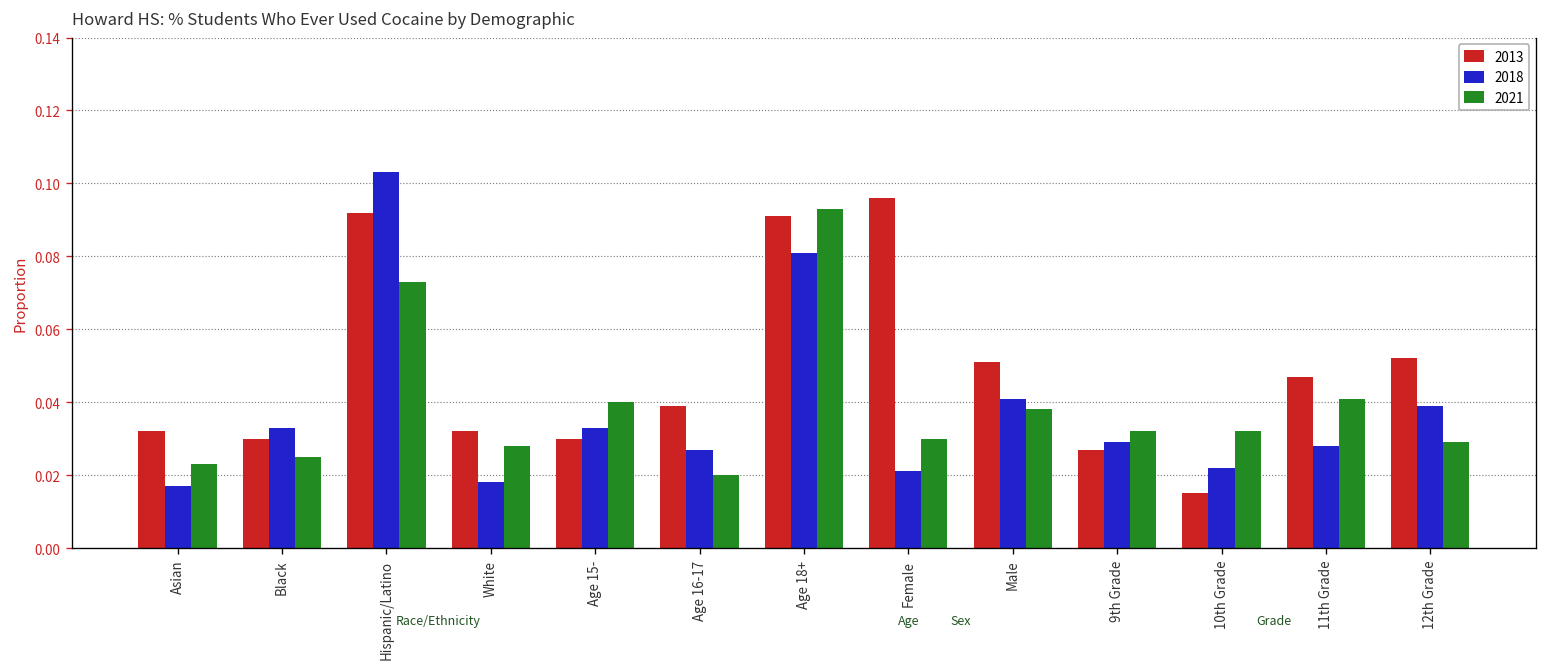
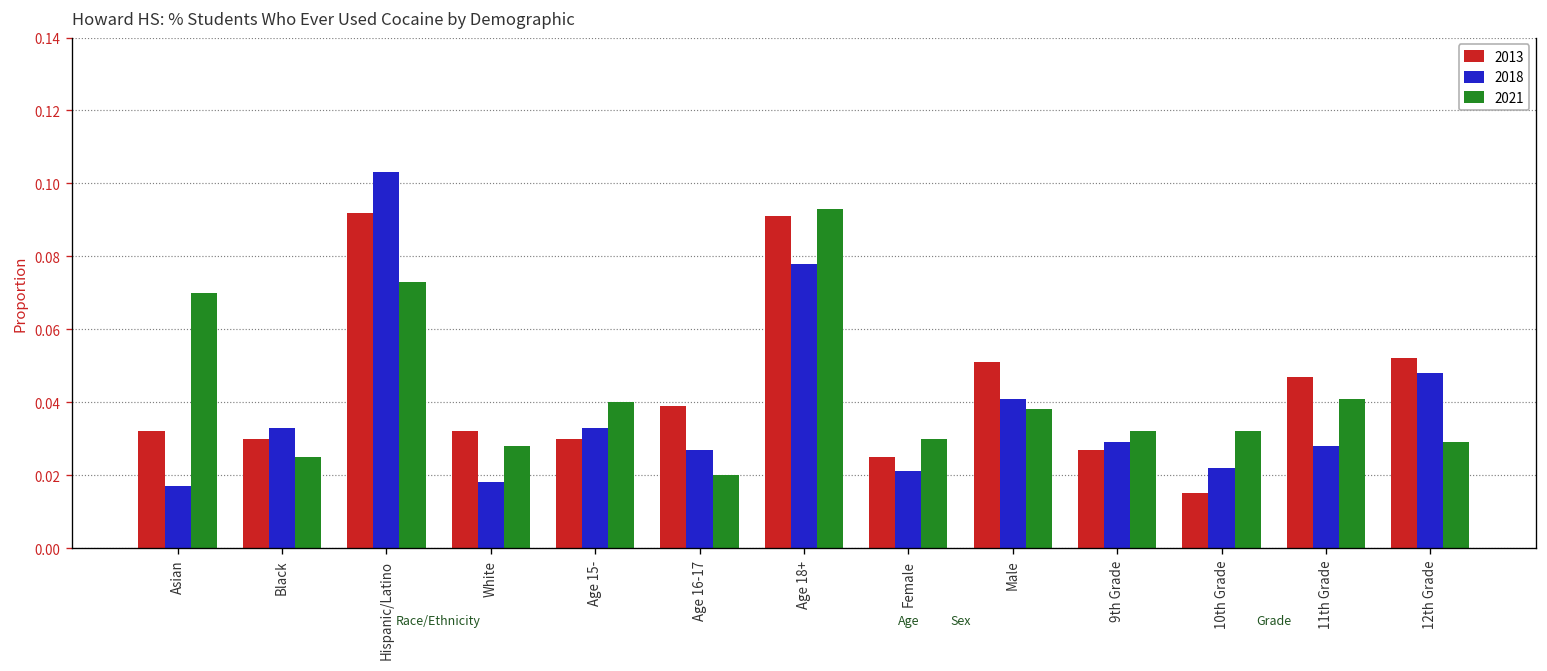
  {
    "2013": {
      "Asian": 0.032,
      "Black": 0.030,
      "Hispanic/Latino": 0.092,
      "White": 0.032,
      "Age 15-": 0.030,
      "Age 16-17": 0.039,
      "Age 18+": 0.091,
-     "Female": 0.096,
+     "Female": 0.025,
      "Male": 0.051,
      "9th Grade": 0.027,
      "10th Grade": 0.015,
      "11th Grade": 0.047,
      "12th Grade": 0.052
    },
    "2018": {
      "Asian": 0.017,
      "Black": 0.033,
      "Hispanic/Latino": 0.103,
      "White": 0.018,
      "Age 15-": 0.033,
      "Age 16-17": 0.027,
-     "Age 18+": 0.081,
+     "Age 18+": 0.078,
      "Female": 0.021,
      "Male": 0.041,
      "9th Grade": 0.029,
      "10th Grade": 0.022,
      "11th Grade": 0.028,
-     "12th Grade": 0.039
+     "12th Grade": 0.048
    },
    "2021": {
-     "Asian": 0.023,
+     "Asian": 0.070,
      "Black": 0.025,
      "Hispanic/Latino": 0.073,
      "White": 0.028,
      "Age 15-": 0.040,
      "Age 16-17": 0.020,
      "Age 18+": 0.093,
      "Female": 0.030,
      "Male": 0.038,
      "9th Grade": 0.032,
      "10th Grade": 0.032,
      "11th Grade": 0.041,
      "12th Grade": 0.029
    }
  }
